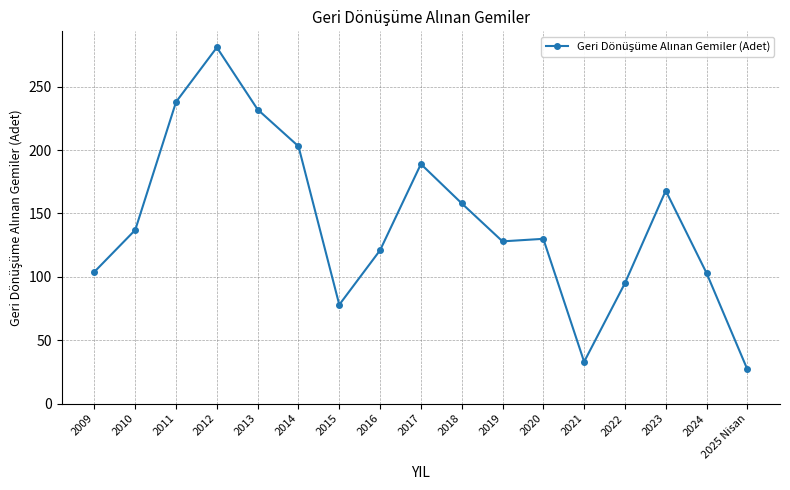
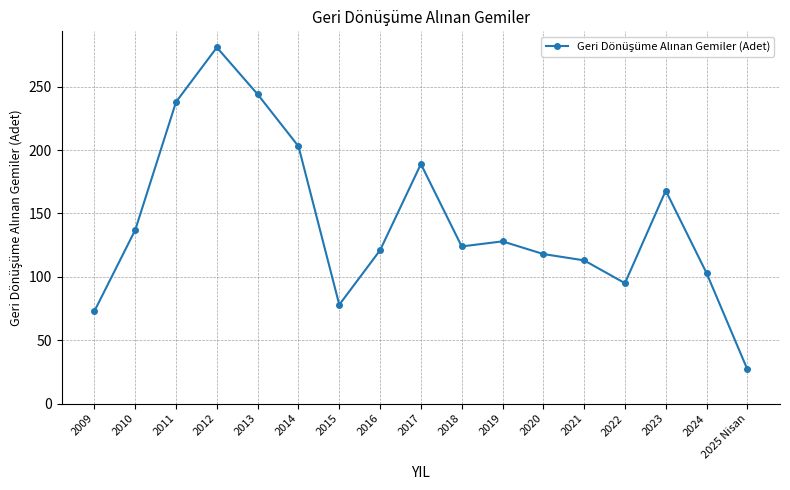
  {
-   "2009": 104,
+   "2009": 73,
    "2010": 137,
    "2011": 238,
    "2012": 281,
-   "2013": 232,
+   "2013": 244,
    "2014": 203,
    "2015": 78,
    "2016": 121,
    "2017": 189,
-   "2018": 158,
+   "2018": 124,
    "2019": 128,
-   "2020": 130,
-   "2021": 33,
+   "2020": 118,
+   "2021": 113,
    "2022": 95,
    "2023": 168,
    "2024": 103,
    "2025 Nisan": 27
  }
